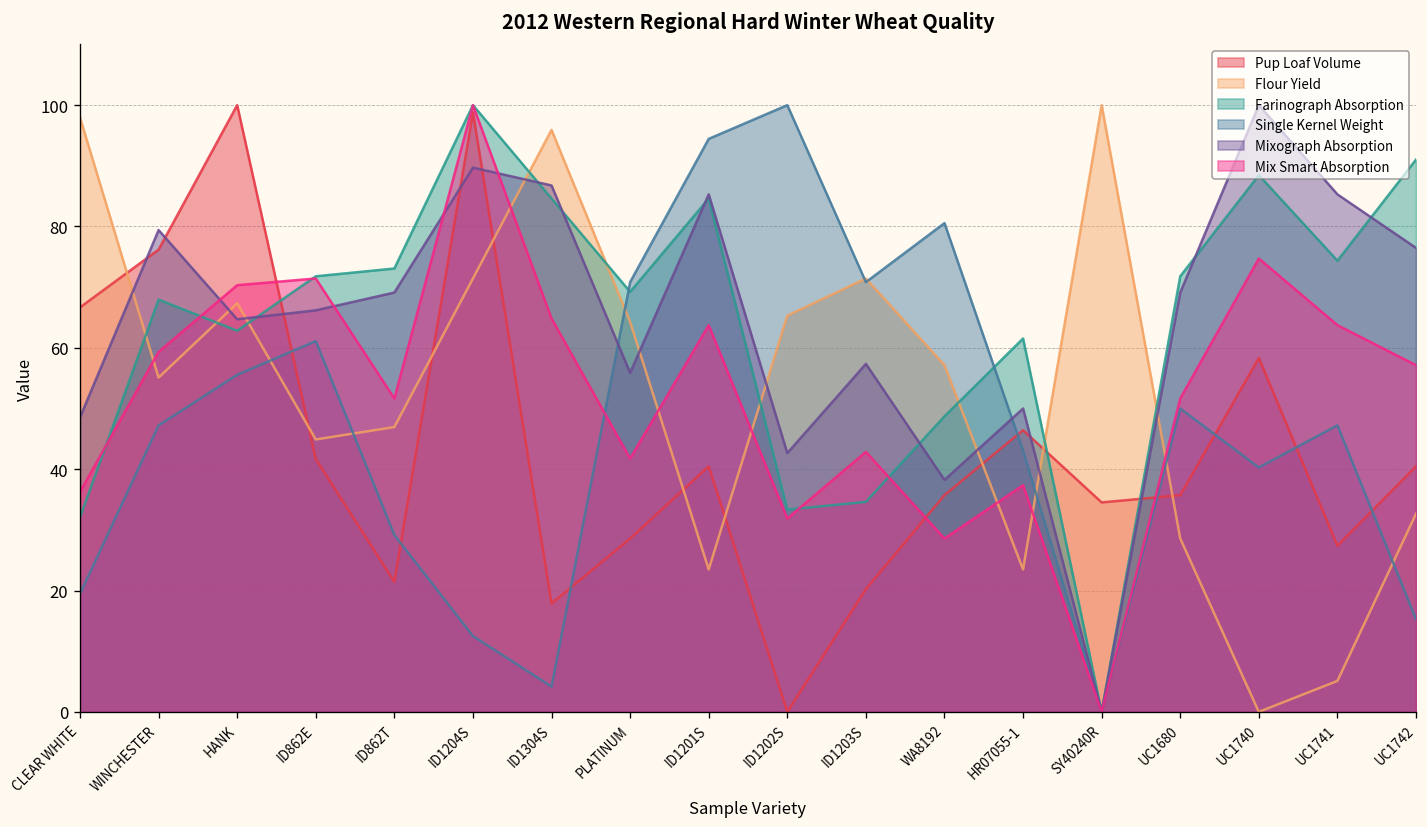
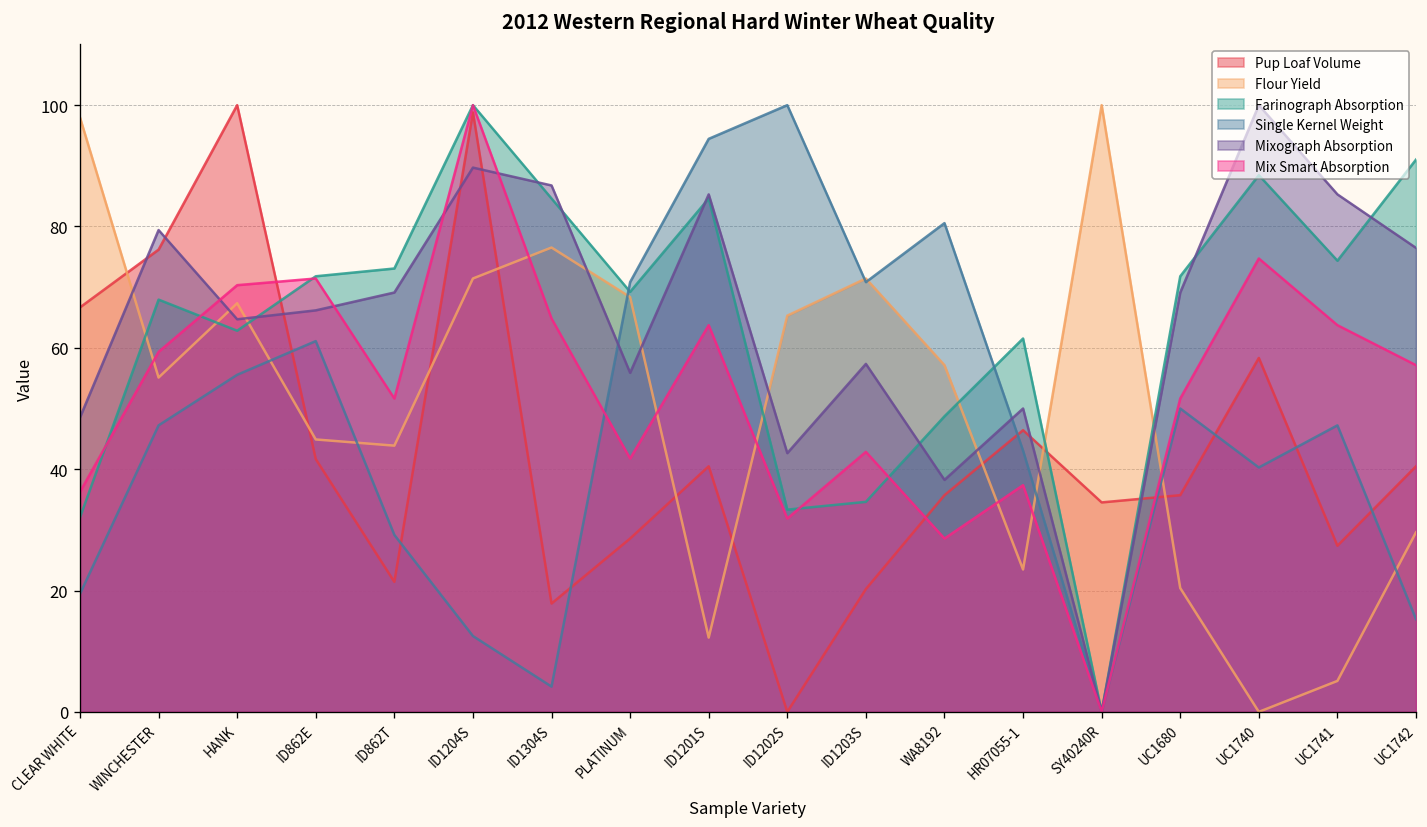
  {
    "Flour Yield": {
      "CLEAR WHITE": 98,
      "WINCHESTER": 55,
      "HANK": 67,
      "ID862E": 45,
-     "ID862T": 47,
+     "ID862T": 44,
      "ID1204S": 71,
-     "ID1304S": 96,
-     "PLATINUM": 64,
-     "ID1201S": 23,
+     "ID1304S": 77,
+     "PLATINUM": 68,
+     "ID1201S": 12,
      "ID1202S": 65,
      "ID1203S": 71,
      "WA8192": 57,
      "HR07055-1": 23,
      "SY40240R": 100,
-     "UC1680": 29,
+     "UC1680": 20,
      "UC1740": 0,
      "UC1741": 5,
-     "UC1742": 33
+     "UC1742": 30
    }
  }
